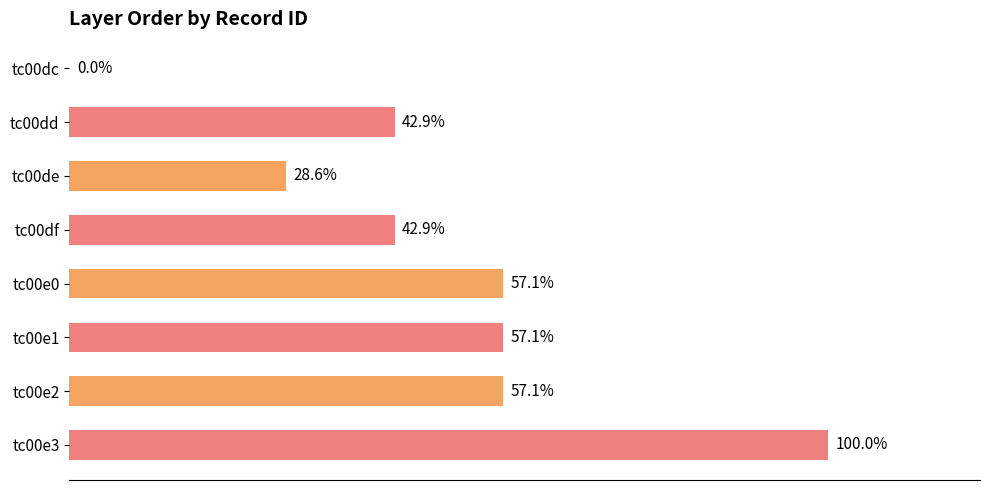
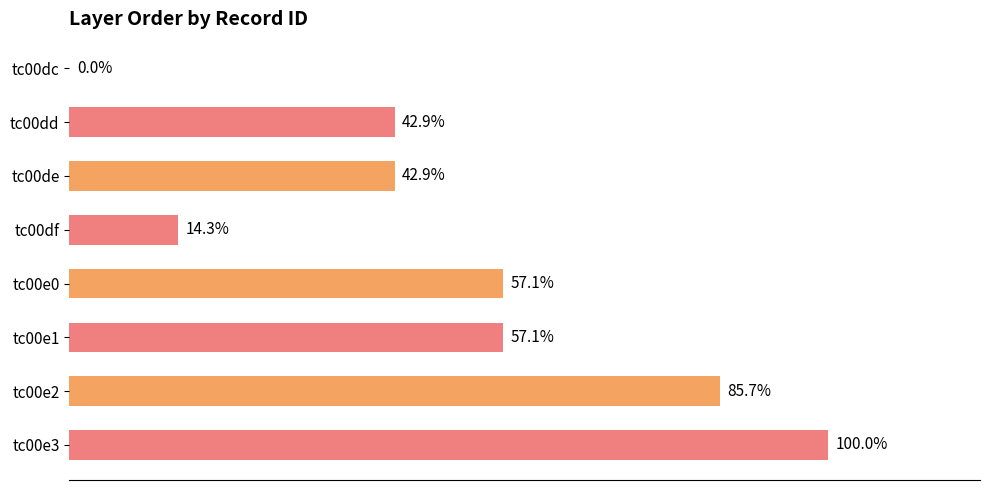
  {
    "tc00dc": "0.0%",
    "tc00dd": "42.9%",
-   "tc00de": "28.6%",
-   "tc00df": "42.9%",
+   "tc00de": "42.9%",
+   "tc00df": "14.3%",
    "tc00e0": "57.1%",
    "tc00e1": "57.1%",
-   "tc00e2": "57.1%",
+   "tc00e2": "85.7%",
    "tc00e3": "100.0%"
  }
